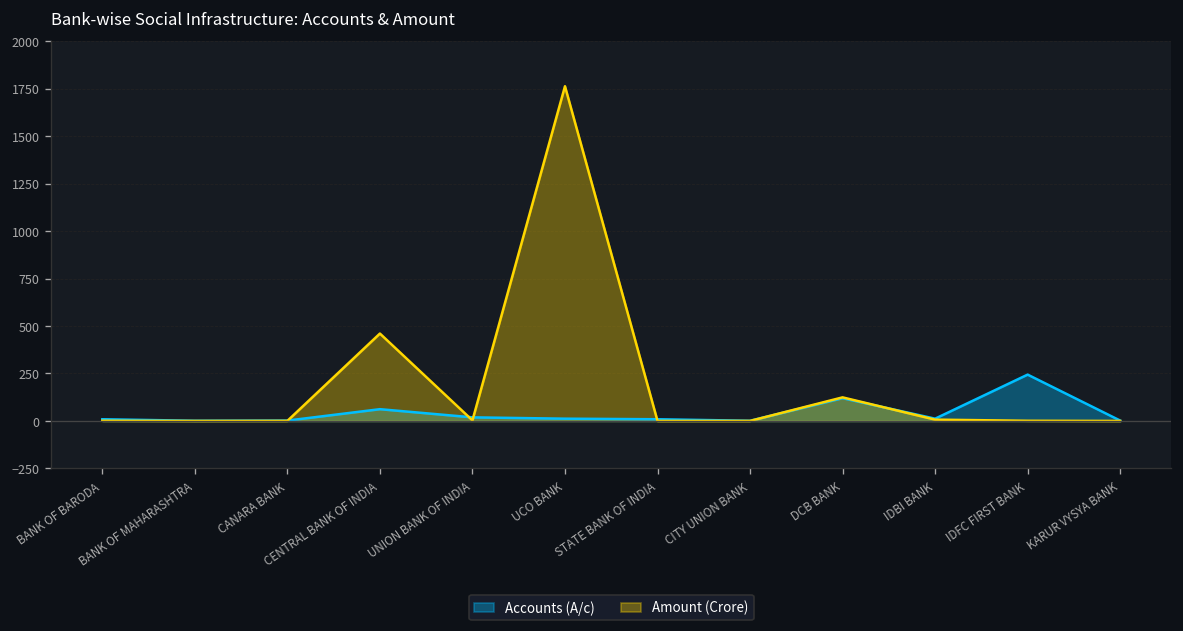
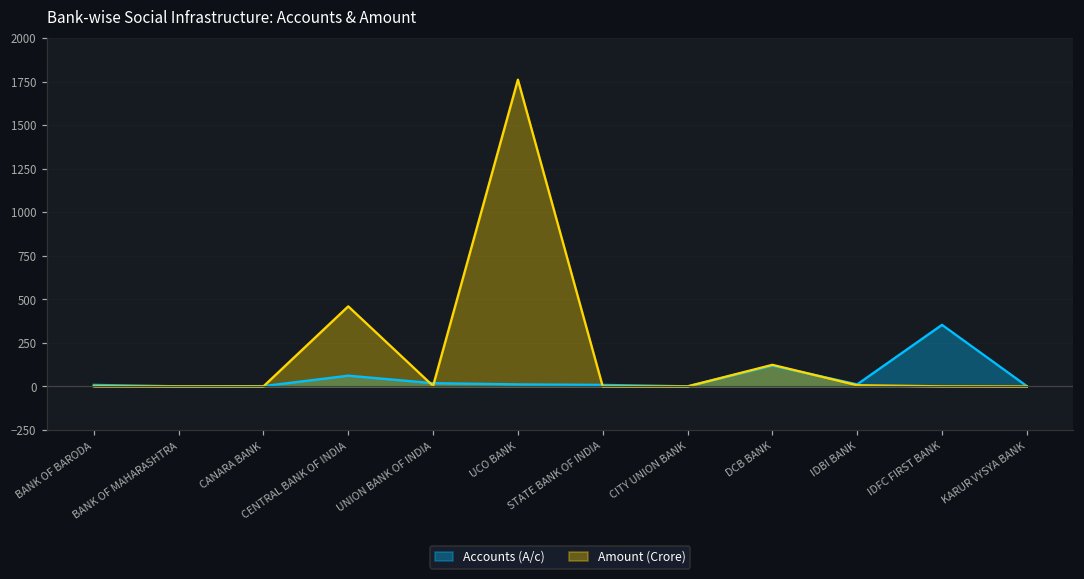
  {
    "Accounts (A/c)": {
      "CENTRAL BANK OF INDIA": 60,
      "UNION BANK OF INDIA": 20,
      "UCO BANK": 10,
-     "IDFC FIRST BANK": 240
+     "IDFC FIRST BANK": 350
    },
    "Amount (Crore)": {
      "CENTRAL BANK OF INDIA": 460,
      "UNION BANK OF INDIA": 0,
      "UCO BANK": 1760,
      "IDFC FIRST BANK": 0
    }
  }
